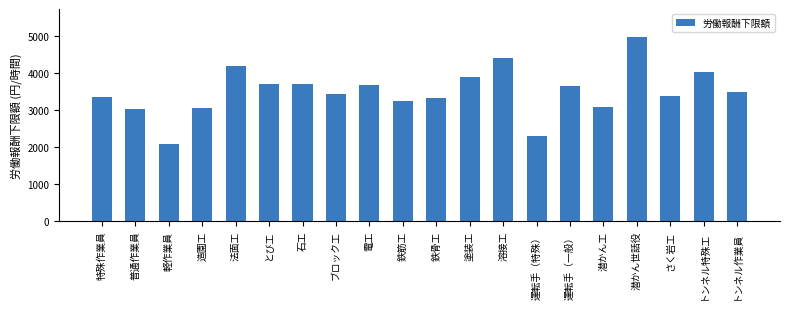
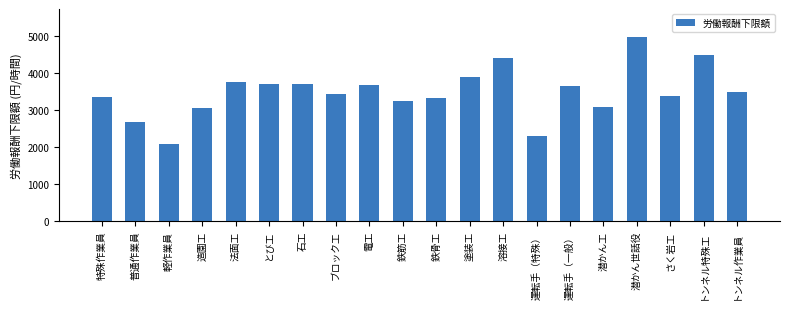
  {
    "特殊作業員": 3400,
-   "普通作業員": 3000,
+   "普通作業員": 2700,
    "軽作業員": 2100,
    "造園工": 3000,
-   "法面工": 4200,
+   "法面工": 3800,
    "とび工": 3700,
    "石工": 3700,
    "ブロック工": 3400,
    "電工": 3700,
    "鉄筋工": 3200,
    "鉄骨工": 3300,
    "塗装工": 3900,
    "溶接工": 4400,
    "運転手（特殊）": 2300,
    "運転手（一般）": 3600,
    "潜かん工": 3100,
    "潜かん世話役": 5000,
    "さく岩工": 3400,
-   "トンネル特殊工": 4000,
+   "トンネル特殊工": 4500,
    "トンネル作業員": 3500
  }
